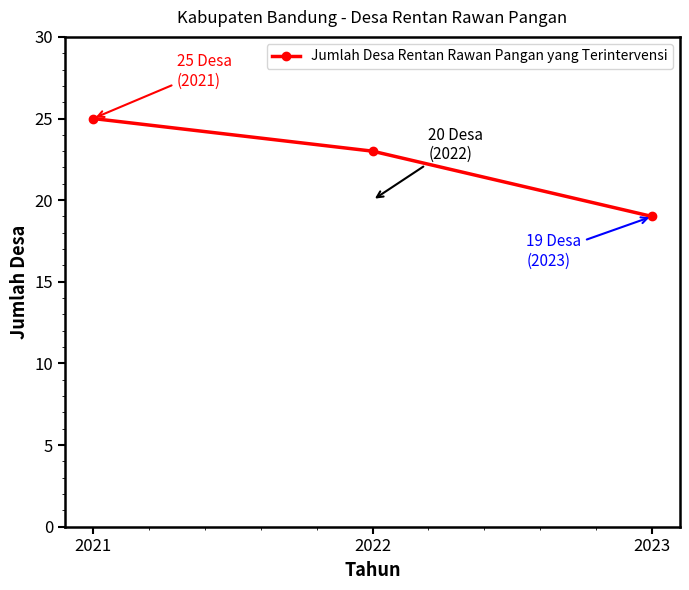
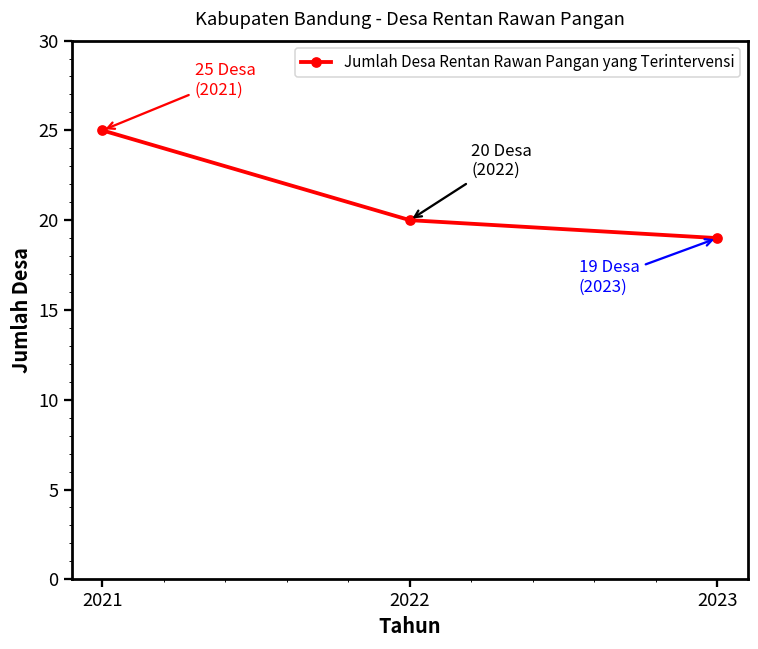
  {
-   "2022": 23
+   "2022": 20
  }
